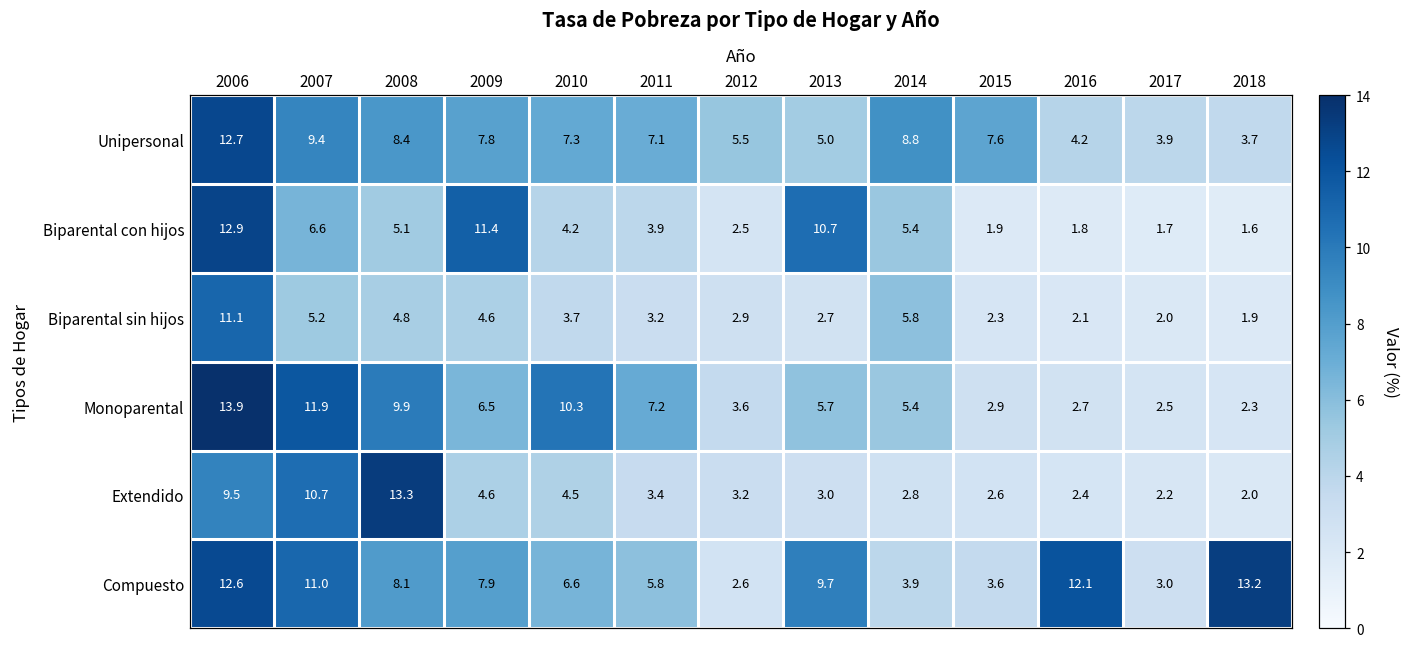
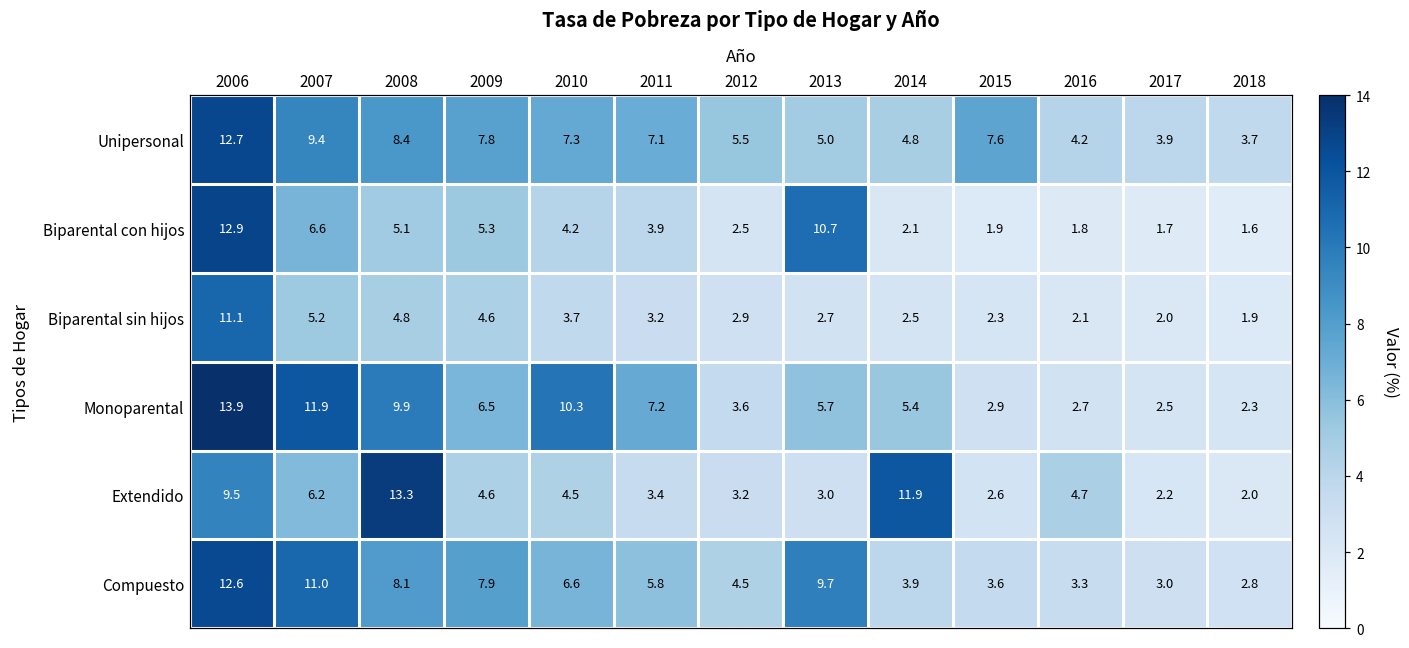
  {
    "Unipersonal": {
      "2006": 12.7,
      "2007": 9.4,
      "2008": 8.4,
      "2009": 7.8,
      "2010": 7.3,
      "2011": 7.1,
      "2012": 5.5,
      "2013": 5.0,
-     "2014": 8.8,
+     "2014": 4.8,
      "2015": 7.6,
      "2016": 4.2,
      "2017": 3.9,
      "2018": 3.7
    },
    "Biparental con hijos": {
      "2006": 12.9,
      "2007": 6.6,
      "2008": 5.1,
-     "2009": 11.4,
+     "2009": 5.3,
      "2010": 4.2,
      "2011": 3.9,
      "2012": 2.5,
      "2013": 10.7,
-     "2014": 5.4,
+     "2014": 2.1,
      "2015": 1.9,
      "2016": 1.8,
      "2017": 1.7,
      "2018": 1.6
    },
    "Biparental sin hijos": {
      "2006": 11.1,
      "2007": 5.2,
      "2008": 4.8,
      "2009": 4.6,
      "2010": 3.7,
      "2011": 3.2,
      "2012": 2.9,
      "2013": 2.7,
-     "2014": 5.8,
+     "2014": 2.5,
      "2015": 2.3,
      "2016": 2.1,
      "2017": 2.0,
      "2018": 1.9
    },
    "Monoparental": {
      "2006": 13.9,
      "2007": 11.9,
      "2008": 9.9,
      "2009": 6.5,
      "2010": 10.3,
      "2011": 7.2,
      "2012": 3.6,
      "2013": 5.7,
      "2014": 5.4,
      "2015": 2.9,
      "2016": 2.7,
      "2017": 2.5,
      "2018": 2.3
    },
    "Extendido": {
      "2006": 9.5,
-     "2007": 10.7,
+     "2007": 6.2,
      "2008": 13.3,
      "2009": 4.6,
      "2010": 4.5,
      "2011": 3.4,
      "2012": 3.2,
      "2013": 3.0,
-     "2014": 2.8,
+     "2014": 11.9,
      "2015": 2.6,
-     "2016": 2.4,
+     "2016": 4.7,
      "2017": 2.2,
      "2018": 2.0
    },
    "Compuesto": {
      "2006": 12.6,
      "2007": 11.0,
      "2008": 8.1,
      "2009": 7.9,
      "2010": 6.6,
      "2011": 5.8,
-     "2012": 2.6,
+     "2012": 4.5,
      "2013": 9.7,
      "2014": 3.9,
      "2015": 3.6,
-     "2016": 12.1,
+     "2016": 3.3,
      "2017": 3.0,
-     "2018": 13.2
+     "2018": 2.8
    }
  }
